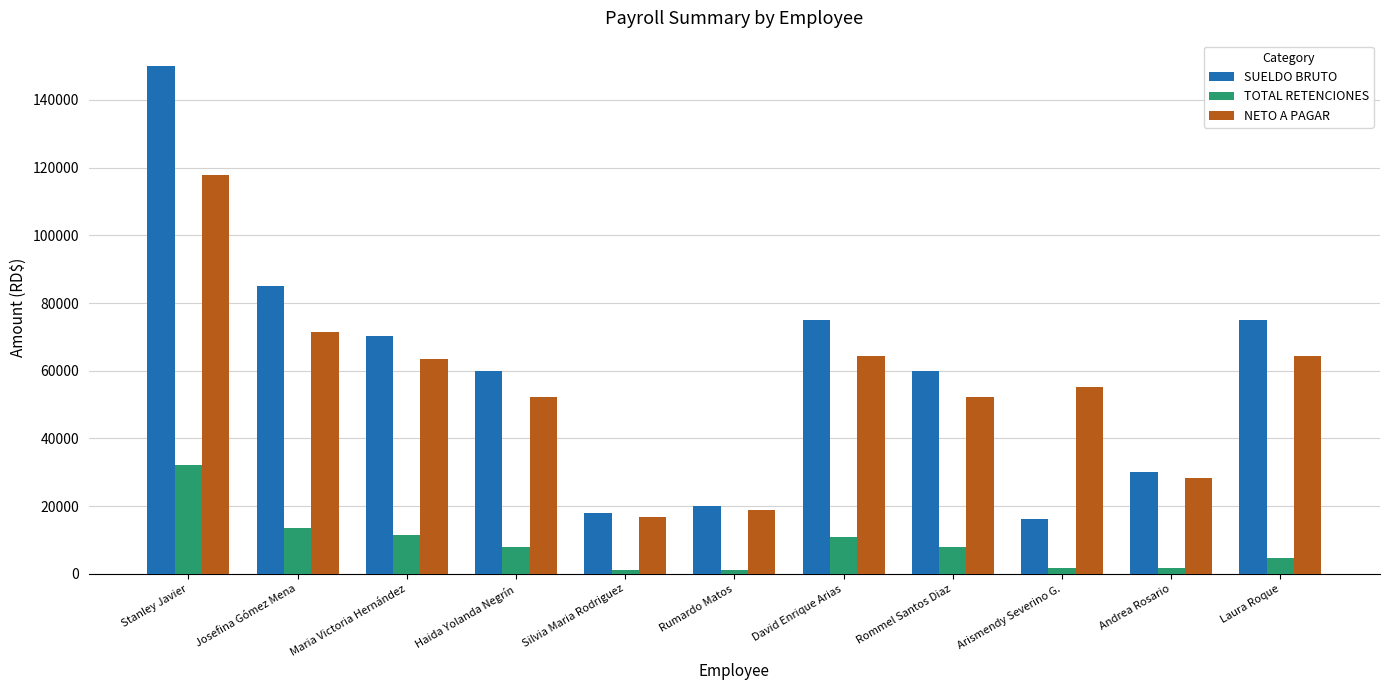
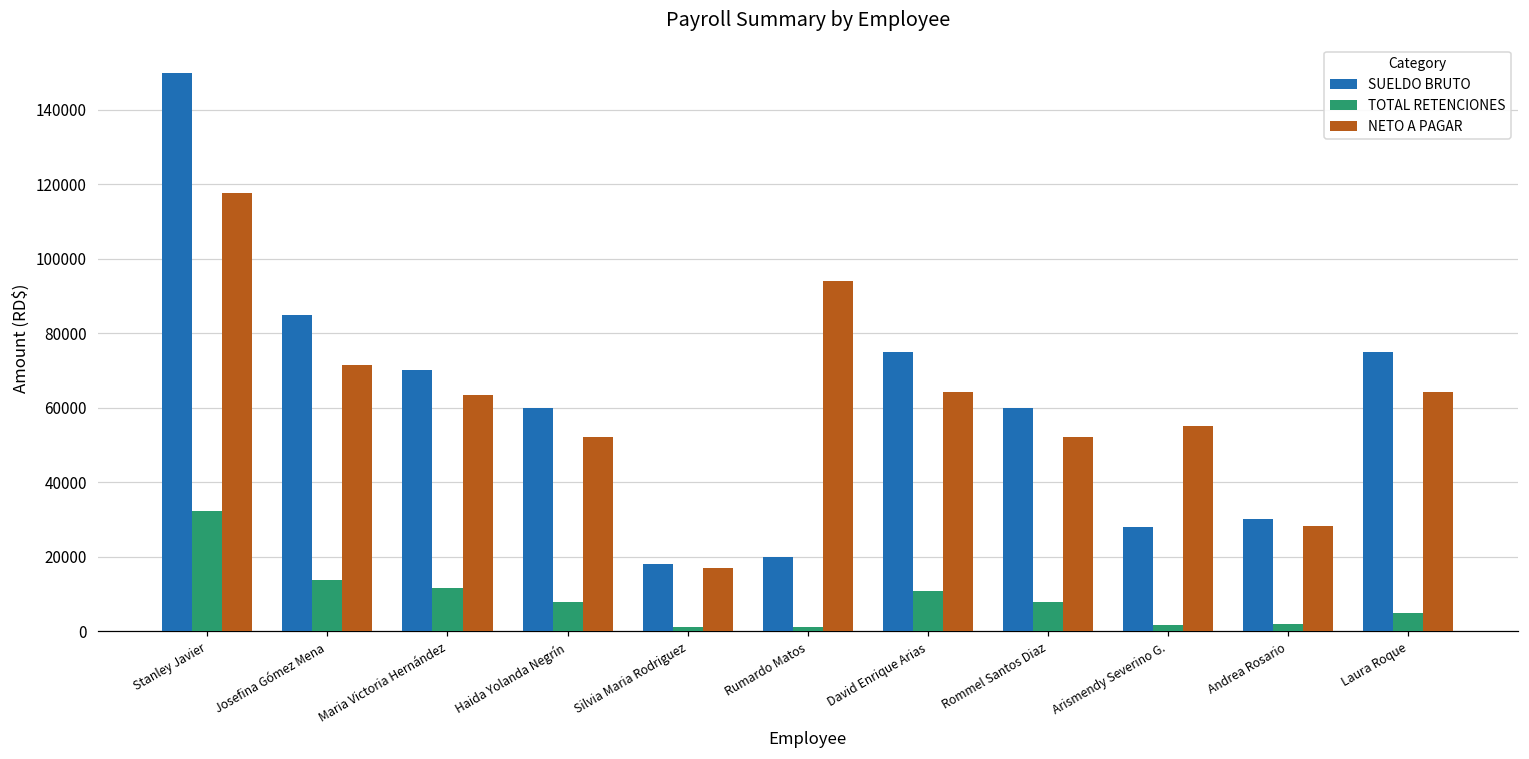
  {
    "SUELDO BRUTO": {
      "Stanley Javier": 150000,
      "Josefina Gómez Mena": 85000,
      "Maria Victoria Hernández": 70000,
      "Haida Yolanda Negrín": 60000,
      "Silvia Maria Rodriguez": 18000,
      "Rumardo Matos": 20000,
      "David Enrique Arias": 75000,
      "Rommel Santos Diaz": 60000,
-     "Arismendy Severino G.": 16000,
+     "Arismendy Severino G.": 28000,
      "Andrea Rosario": 30000,
      "Laura Roque": 75000
    },
    "TOTAL RETENCIONES": {
      "Stanley Javier": 32000,
      "Josefina Gómez Mena": 14000,
      "Maria Victoria Hernández": 12000,
      "Haida Yolanda Negrín": 8000,
      "Silvia Maria Rodriguez": 1000,
      "Rumardo Matos": 1000,
      "David Enrique Arias": 11000,
      "Rommel Santos Diaz": 8000,
      "Arismendy Severino G.": 2000,
      "Andrea Rosario": 2000,
      "Laura Roque": 5000
    },
    "NETO A PAGAR": {
      "Stanley Javier": 118000,
      "Josefina Gómez Mena": 71000,
      "Maria Victoria Hernández": 63000,
      "Haida Yolanda Negrín": 52000,
      "Silvia Maria Rodriguez": 17000,
-     "Rumardo Matos": 19000,
+     "Rumardo Matos": 94000,
      "David Enrique Arias": 64000,
      "Rommel Santos Diaz": 52000,
      "Arismendy Severino G.": 55000,
      "Andrea Rosario": 28000,
      "Laura Roque": 64000
    }
  }
